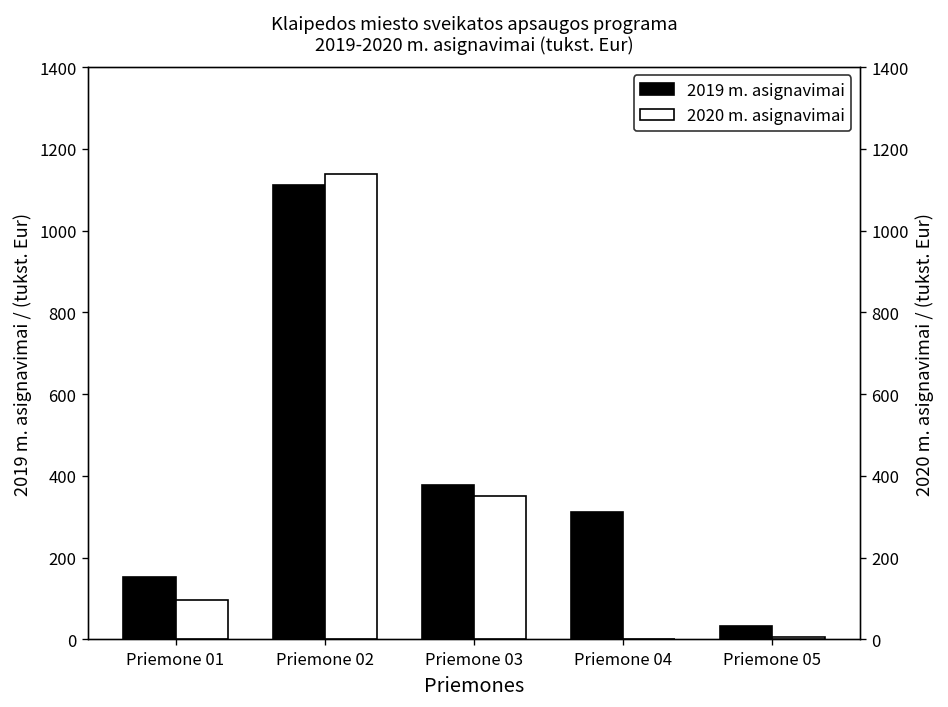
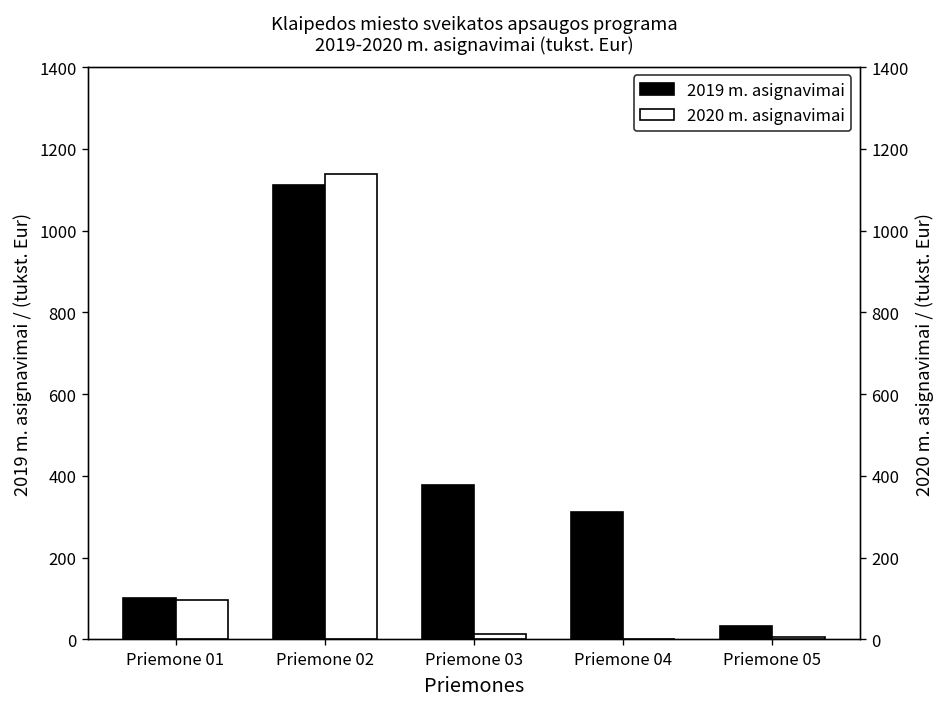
  {
    "2019 m. asignavimai": {
-     "Priemone 01": 150,
+     "Priemone 01": 100,
      "Priemone 02": 1110,
      "Priemone 03": 380,
      "Priemone 04": 310,
      "Priemone 05": 30
    },
    "2020 m. asignavimai": {
      "Priemone 01": 100,
      "Priemone 02": 1140,
-     "Priemone 03": 350,
+     "Priemone 03": 10,
      "Priemone 04": 0
    }
  }
